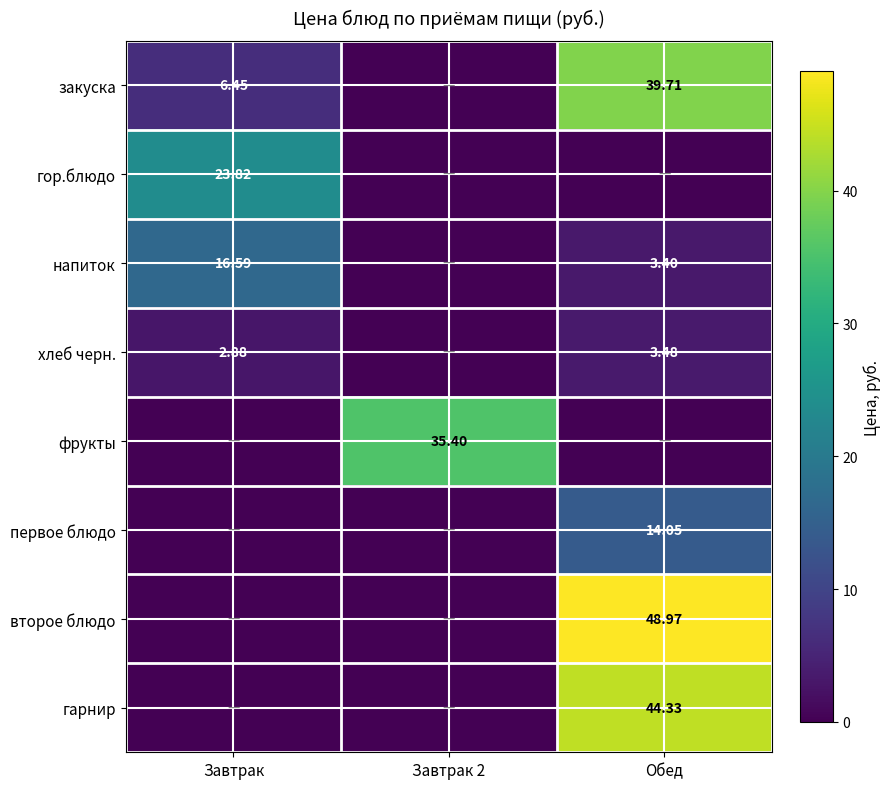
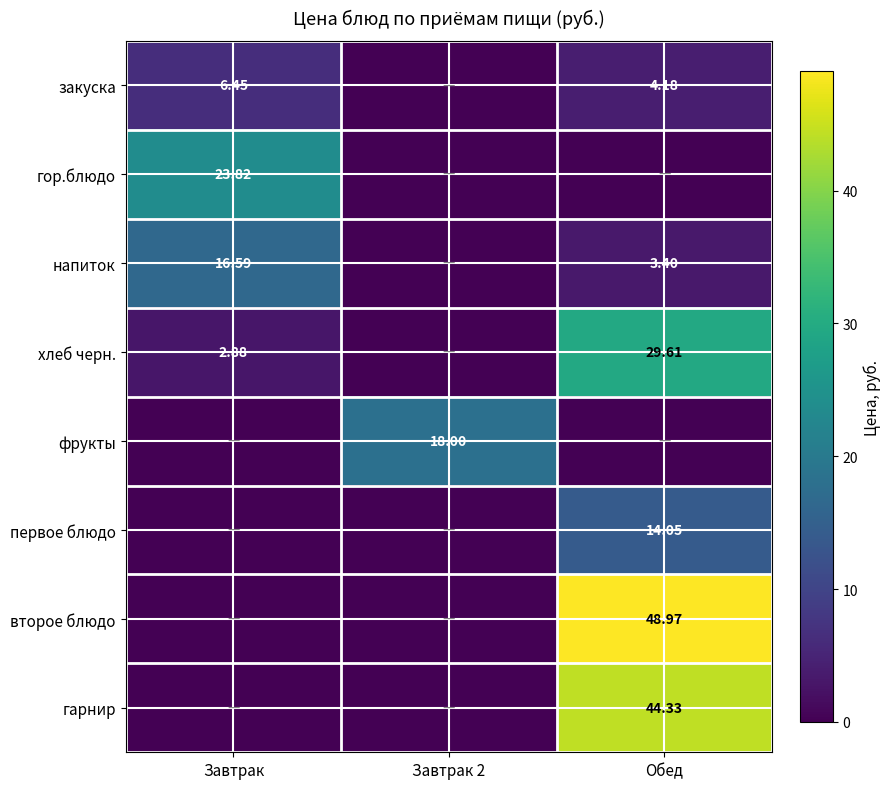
  {
    "закуска": {
      "Завтрак": 6.45,
-     "Обед": 39.71
+     "Обед": 4.18
    },
    "гор.блюдо": {
      "Завтрак": 23.82
    },
    "напиток": {
      "Завтрак": 16.59,
      "Обед": 3.40
    },
    "хлеб черн.": {
      "Завтрак": 2.88,
-     "Обед": 3.48
+     "Обед": 29.61
    },
    "фрукты": {
-     "Завтрак 2": 35.40
+     "Завтрак 2": 18.00
    },
    "первое блюдо": {
      "Обед": 14.05
    },
    "второе блюдо": {
      "Обед": 48.97
    },
    "гарнир": {
      "Обед": 44.33
    }
  }
